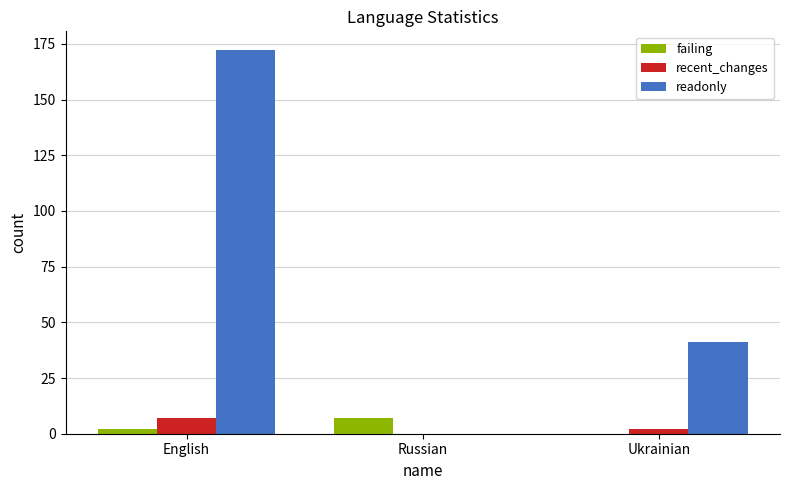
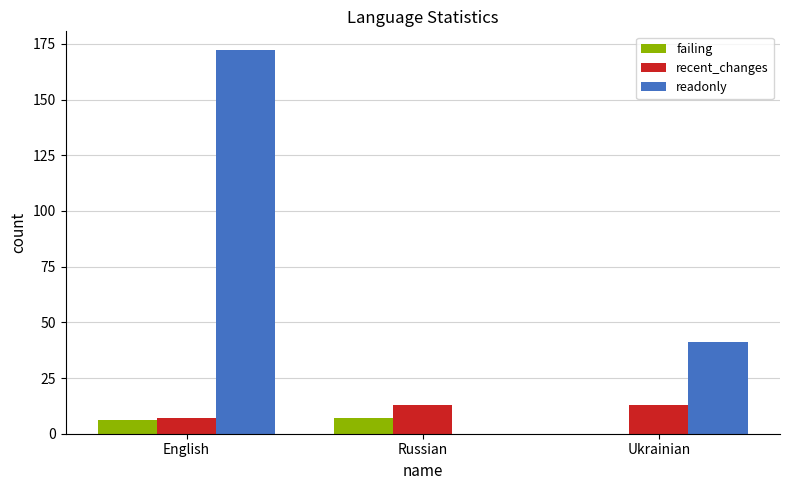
  {
    "failing": {
-     "English": 2,
+     "English": 6,
      "Russian": 7,
      "Ukrainian": 0
    },
    "recent_changes": {
      "English": 7,
-     "Russian": 0,
-     "Ukrainian": 2
+     "Russian": 13,
+     "Ukrainian": 13
    },
    "readonly": {
      "English": 172,
      "Russian": 0,
      "Ukrainian": 41
    }
  }
